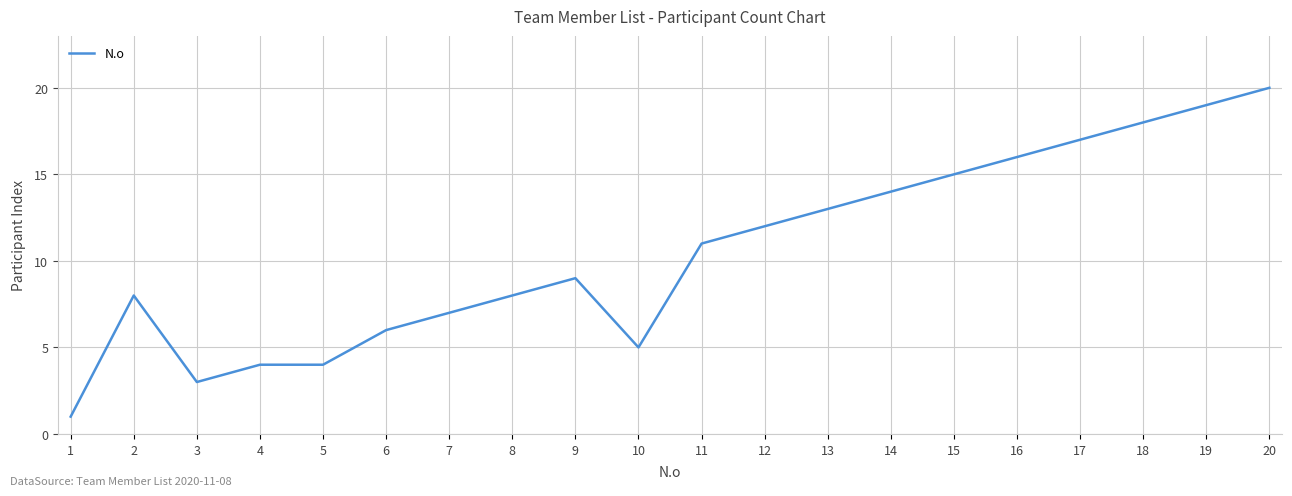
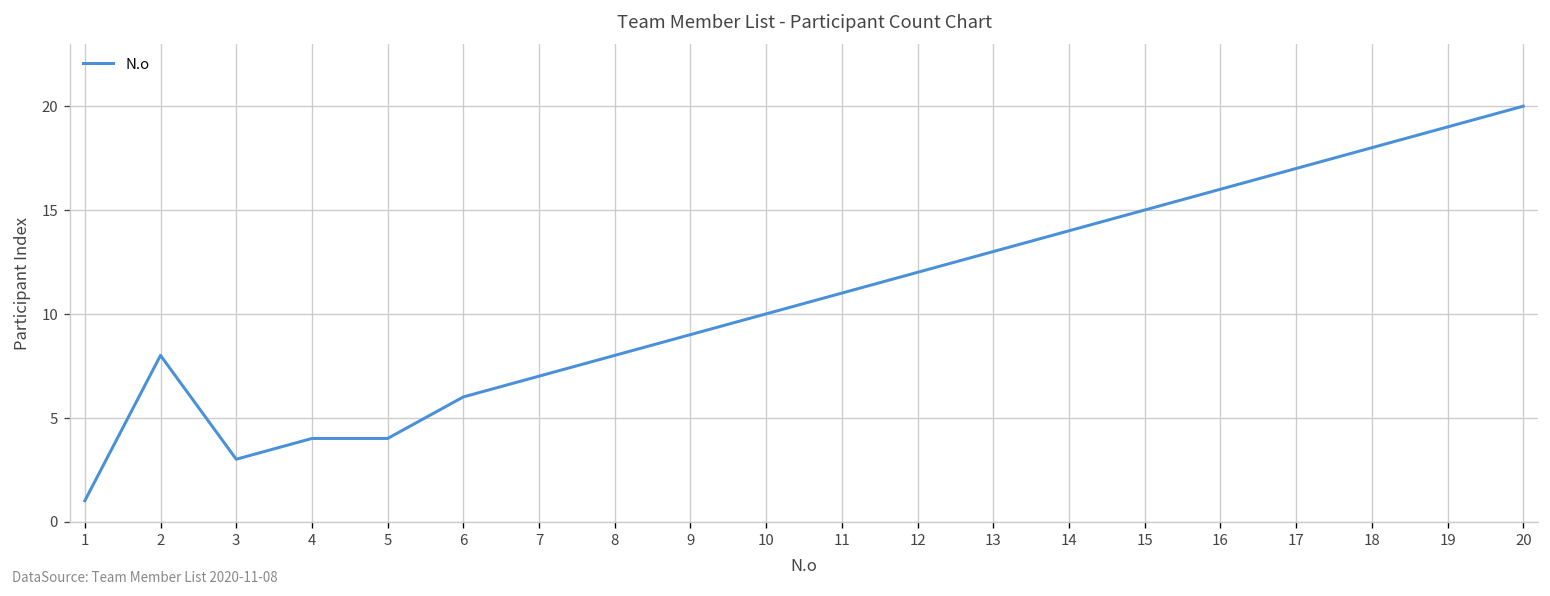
  {
    "1": 1,
    "2": 8,
    "3": 3,
    "4": 4,
    "5": 4,
    "6": 6,
    "7": 7,
    "8": 8,
    "9": 9,
-   "10": 5,
+   "10": 10,
    "11": 11,
    "12": 12,
    "13": 13,
    "14": 14,
    "15": 15,
    "16": 16,
    "17": 17,
    "18": 18,
    "19": 19,
    "20": 20
  }
